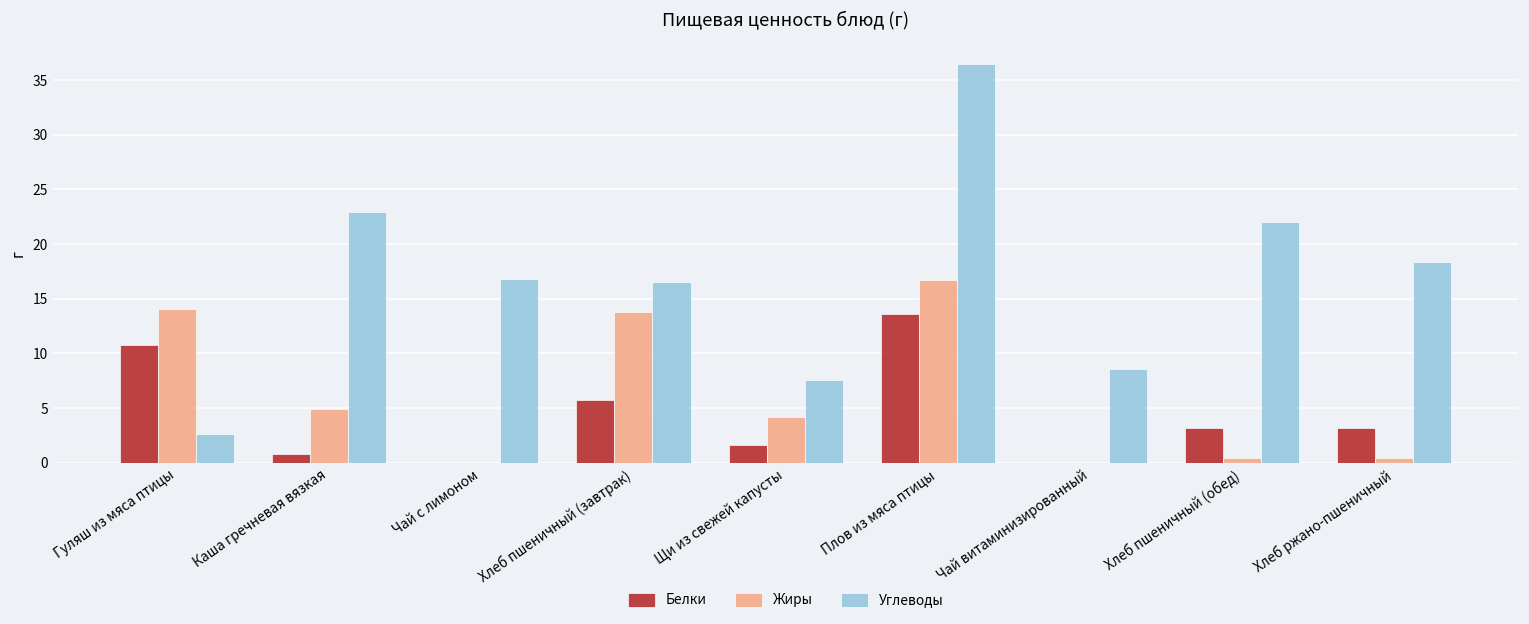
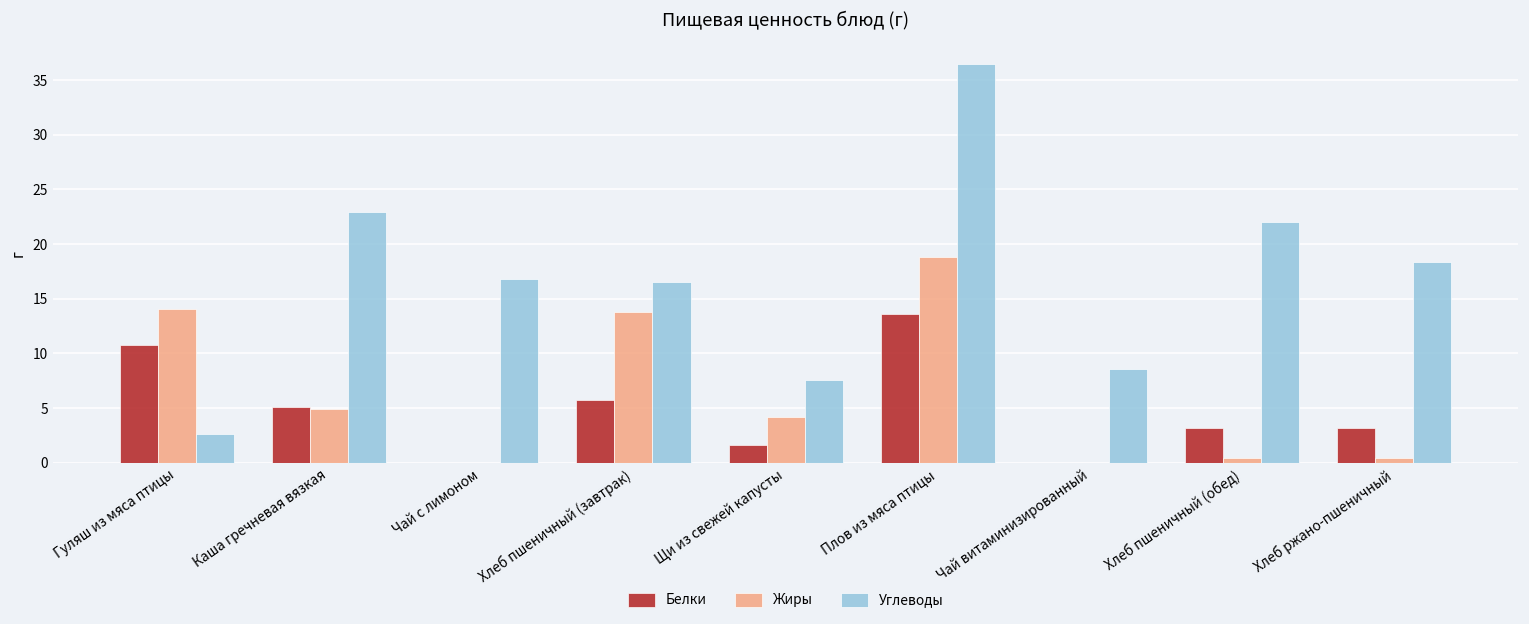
  {
    "Белки": {
      "Гуляш из мяса птицы": 11,
-     "Каша гречневая вязкая": 1,
+     "Каша гречневая вязкая": 5,
      "Чай с лимоном": 0,
      "Хлеб пшеничный (завтрак)": 6,
      "Щи из свежей капусты": 2,
      "Плов из мяса птицы": 14,
      "Чай витаминизированный": 0,
      "Хлеб пшеничный (обед)": 3,
      "Хлеб ржано-пшеничный": 3
    },
    "Жиры": {
      "Гуляш из мяса птицы": 14,
      "Каша гречневая вязкая": 5,
      "Чай с лимоном": 0,
      "Хлеб пшеничный (завтрак)": 14,
      "Щи из свежей капусты": 4,
-     "Плов из мяса птицы": 17,
+     "Плов из мяса птицы": 19,
      "Чай витаминизированный": 0,
      "Хлеб пшеничный (обед)": 0,
      "Хлеб ржано-пшеничный": 0
    },
    "Углеводы": {
      "Гуляш из мяса птицы": 3,
      "Каша гречневая вязкая": 23,
      "Чай с лимоном": 17,
      "Хлеб пшеничный (завтрак)": 17,
      "Щи из свежей капусты": 8,
      "Плов из мяса птицы": 37,
      "Чай витаминизированный": 9,
      "Хлеб пшеничный (обед)": 22,
      "Хлеб ржано-пшеничный": 18
    }
  }
